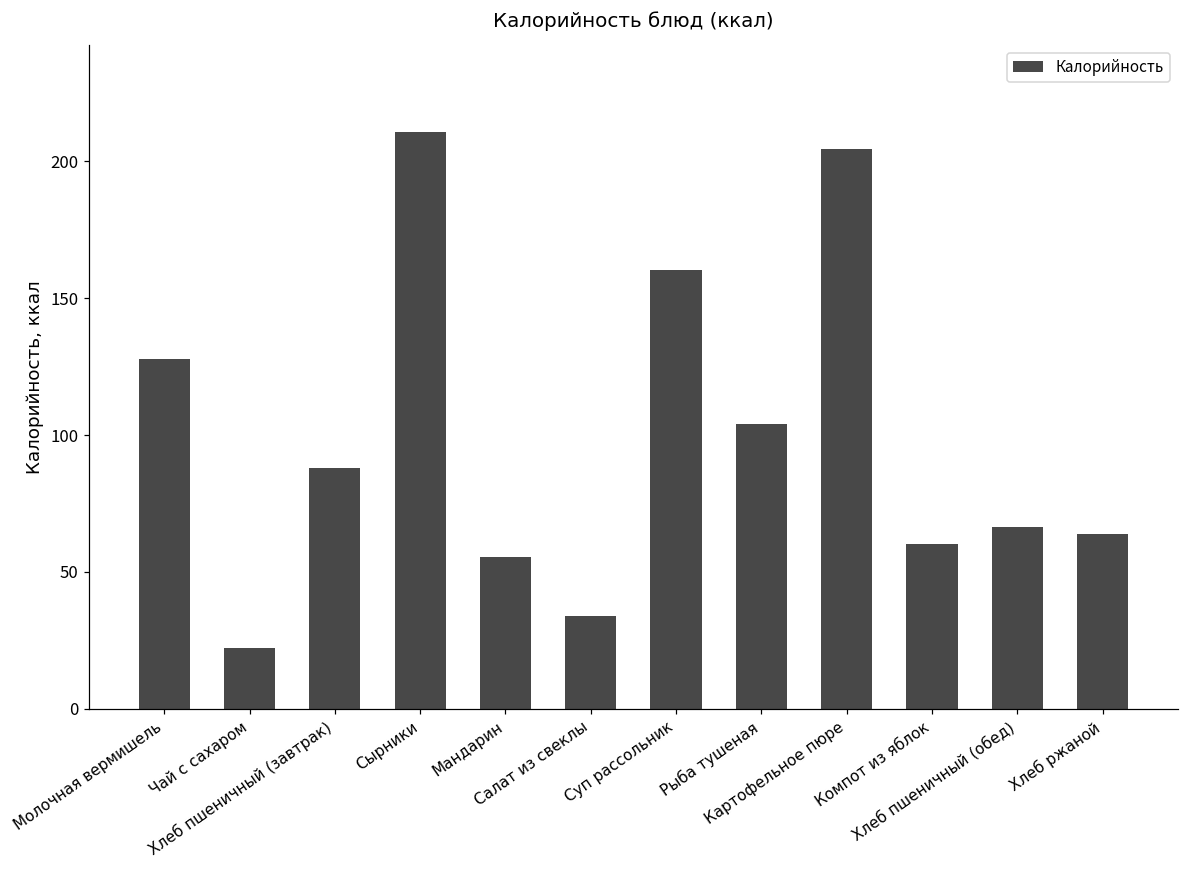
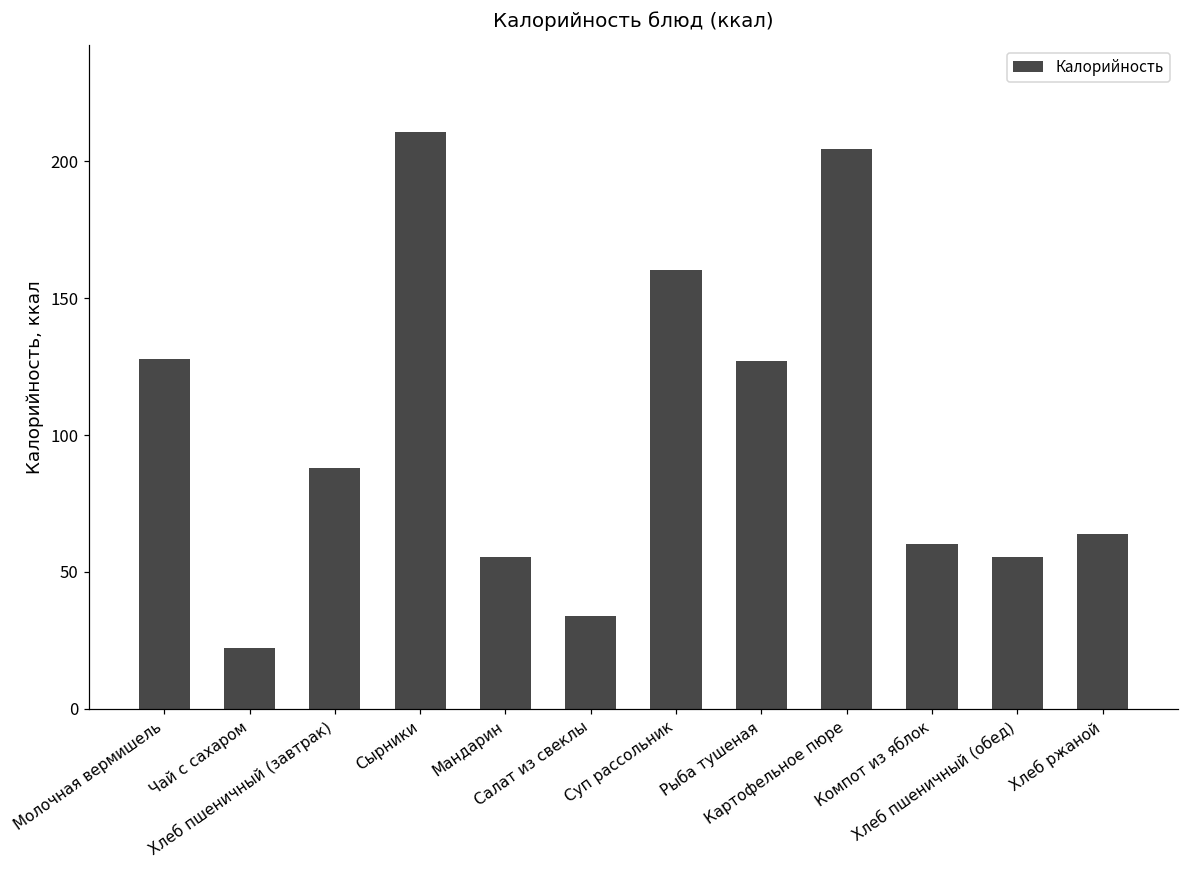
  {
    "Молочная вермишель": 128,
    "Чай с сахаром": 22,
    "Хлеб пшеничный (завтрак)": 88,
    "Сырники": 211,
    "Мандарин": 56,
    "Салат из свеклы": 34,
    "Суп рассольник": 160,
-   "Рыба тушеная": 104,
+   "Рыба тушеная": 127,
    "Картофельное пюре": 204,
    "Компот из яблок": 60,
-   "Хлеб пшеничный (обед)": 66,
+   "Хлеб пшеничный (обед)": 55,
    "Хлеб ржаной": 64
  }
